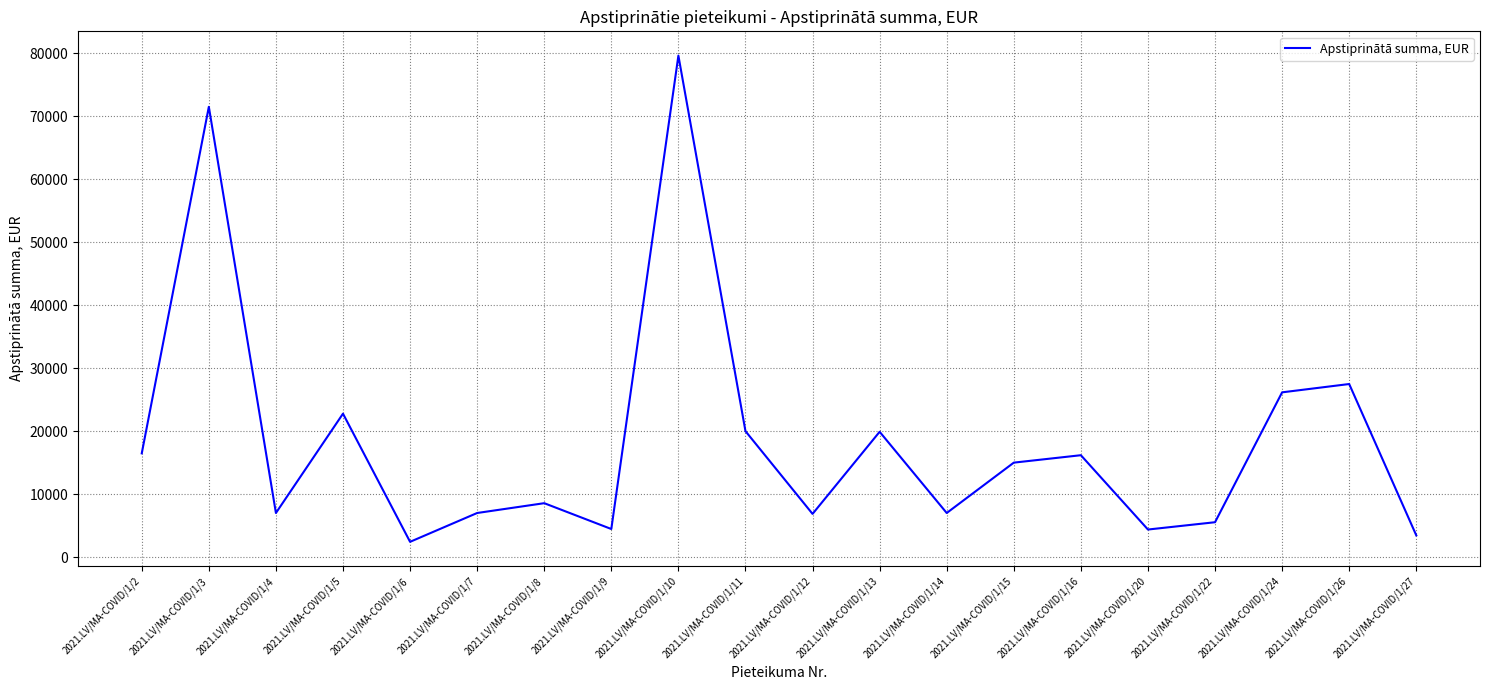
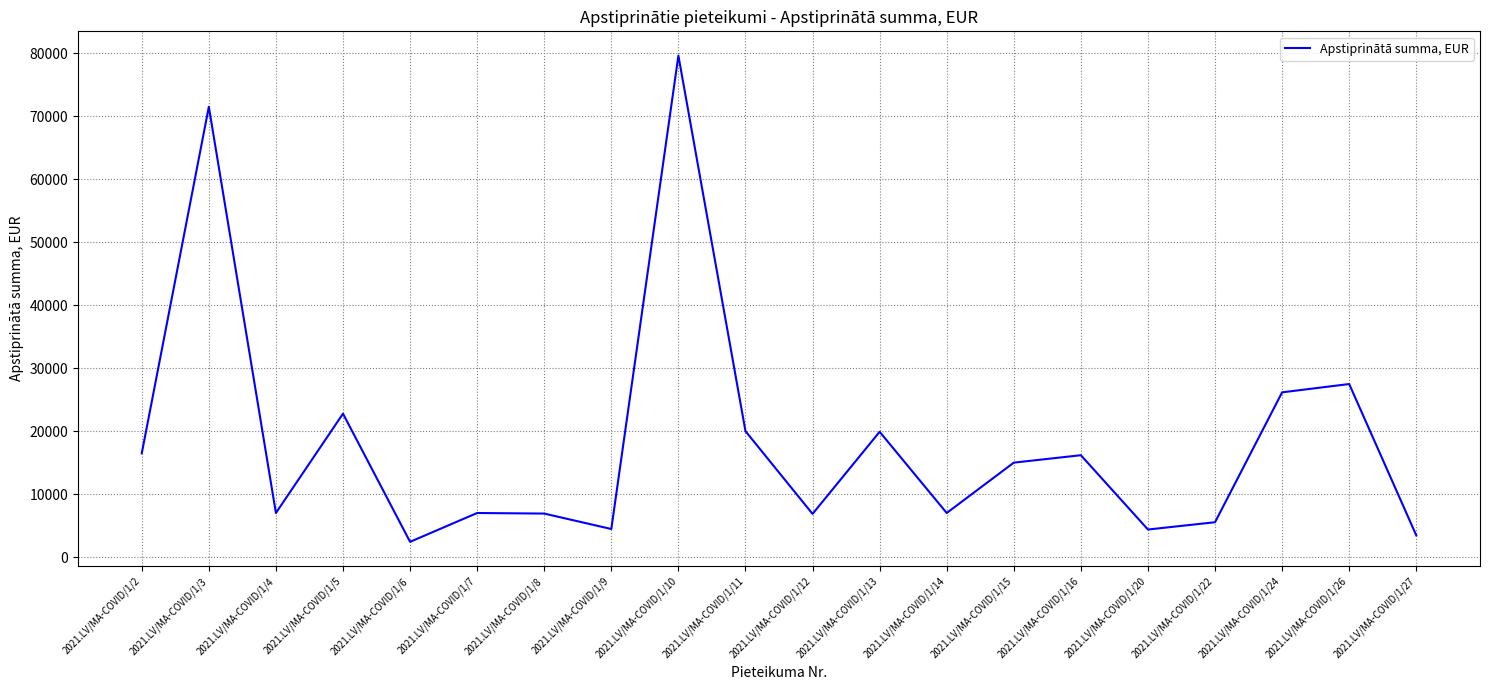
  {
    "2021.LV/MA-COVID/1/2": 16000,
    "2021.LV/MA-COVID/1/3": 72000,
    "2021.LV/MA-COVID/1/4": 7000,
    "2021.LV/MA-COVID/1/5": 23000,
    "2021.LV/MA-COVID/1/6": 2000,
    "2021.LV/MA-COVID/1/7": 7000,
-   "2021.LV/MA-COVID/1/8": 9000,
+   "2021.LV/MA-COVID/1/8": 7000,
    "2021.LV/MA-COVID/1/9": 4000,
    "2021.LV/MA-COVID/1/10": 80000,
    "2021.LV/MA-COVID/1/11": 20000,
    "2021.LV/MA-COVID/1/12": 7000,
    "2021.LV/MA-COVID/1/13": 20000,
    "2021.LV/MA-COVID/1/14": 7000,
    "2021.LV/MA-COVID/1/15": 15000,
    "2021.LV/MA-COVID/1/16": 16000,
    "2021.LV/MA-COVID/1/20": 4000,
    "2021.LV/MA-COVID/1/22": 6000,
    "2021.LV/MA-COVID/1/24": 26000,
    "2021.LV/MA-COVID/1/26": 27000,
    "2021.LV/MA-COVID/1/27": 3000
  }
